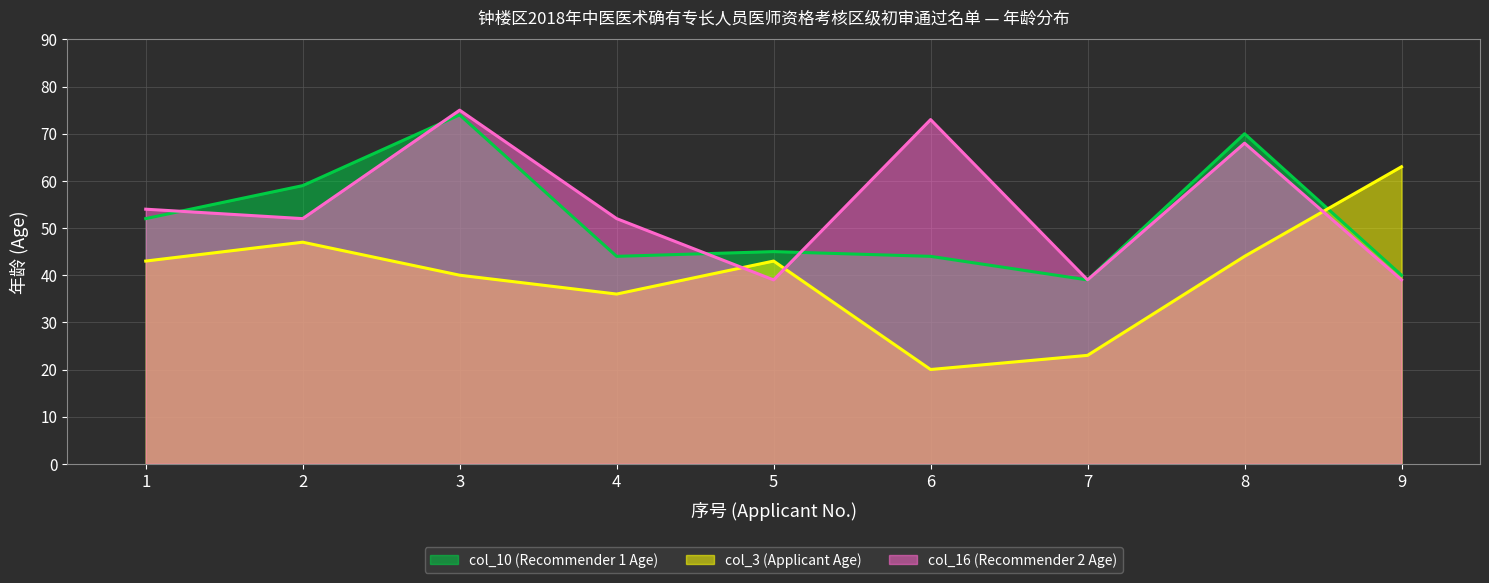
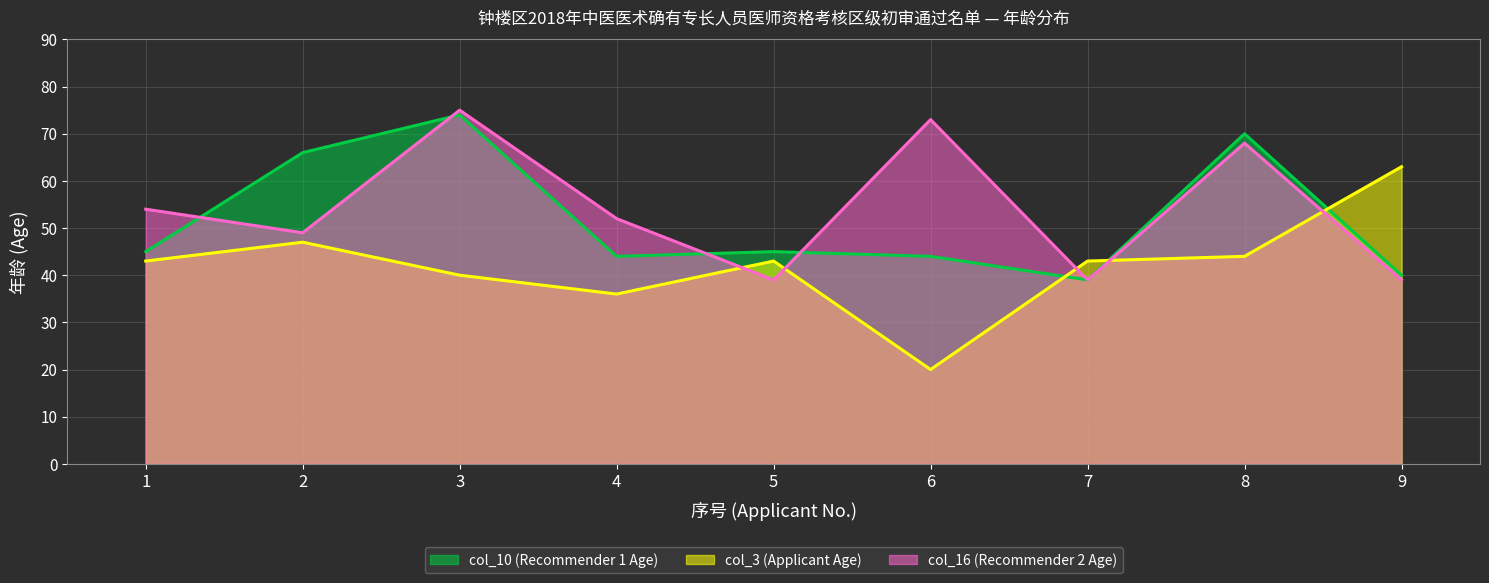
  {
    "col_10 (Recommender 1 Age)": {
-     "1": 52,
-     "2": 59,
+     "1": 45,
+     "2": 66,
      "3": 74,
      "4": 44,
      "5": 45,
      "6": 44,
      "8": 70,
      "9": 40
    },
    "col_3 (Applicant Age)": {
      "1": 43,
      "2": 47,
      "3": 40,
      "4": 36,
      "5": 43,
      "6": 20,
-     "7": 23,
+     "7": 43,
      "8": 44,
      "9": 63
    },
    "col_16 (Recommender 2 Age)": {
      "1": 54,
-     "2": 52,
+     "2": 49,
      "3": 75,
      "4": 52,
      "5": 39,
      "6": 73,
      "8": 68,
      "9": 39
    }
  }
